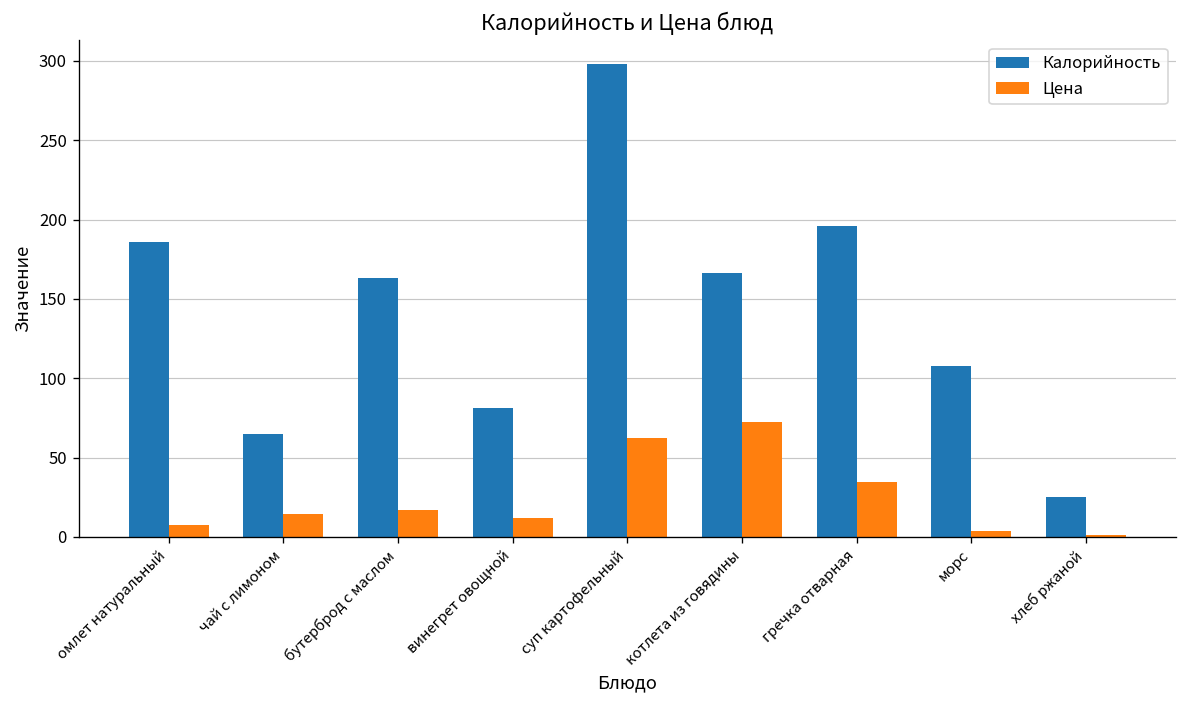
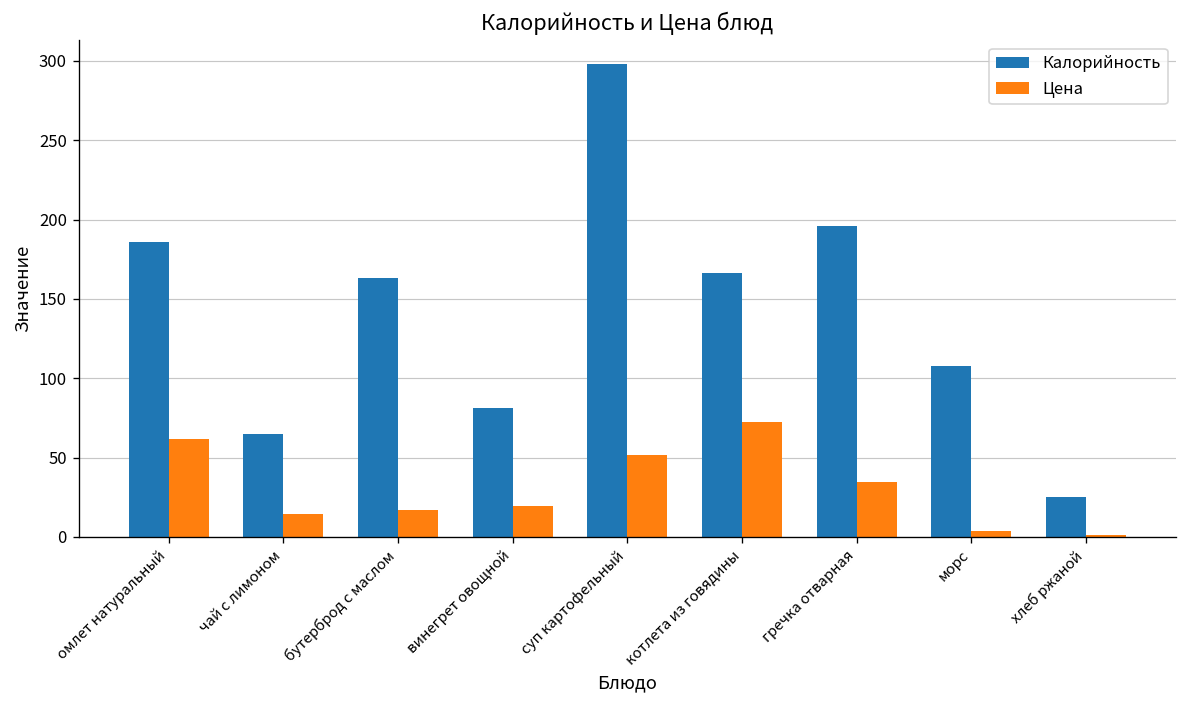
  {
    "Калорийность": {
      "омлет натуральный": 186,
      "чай с лимоном": 65,
      "бутерброд с маслом": 163,
      "винегрет овощной": 81,
      "суп картофельный": 298,
      "котлета из говядины": 166,
      "гречка отварная": 196,
      "морс": 108,
      "хлеб ржаной": 25
    },
    "Цена": {
-     "омлет натуральный": 8,
+     "омлет натуральный": 62,
      "чай с лимоном": 14,
      "бутерброд с маслом": 17,
-     "винегрет овощной": 12,
-     "суп картофельный": 62,
+     "винегрет овощной": 19,
+     "суп картофельный": 51,
      "котлета из говядины": 72,
      "гречка отварная": 35,
      "морс": 4
    }
  }
